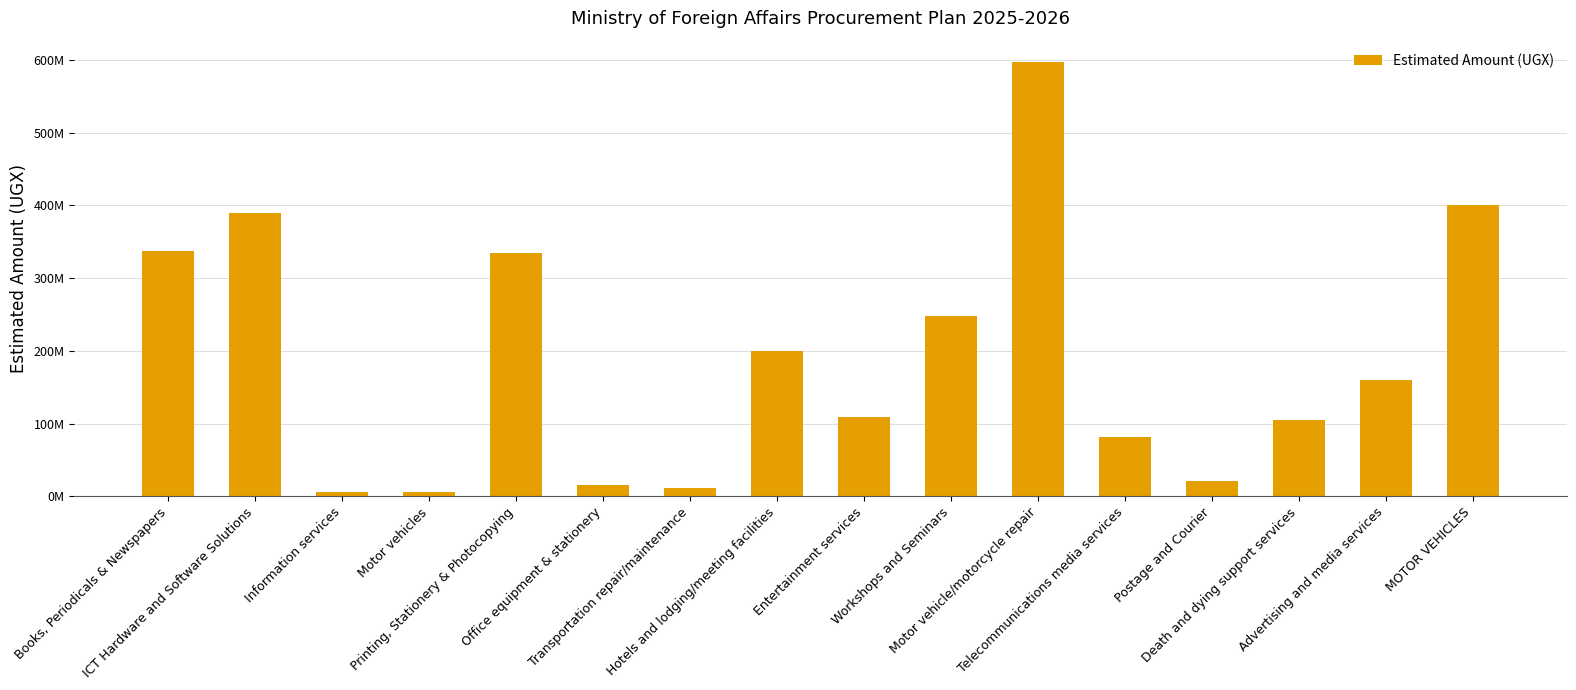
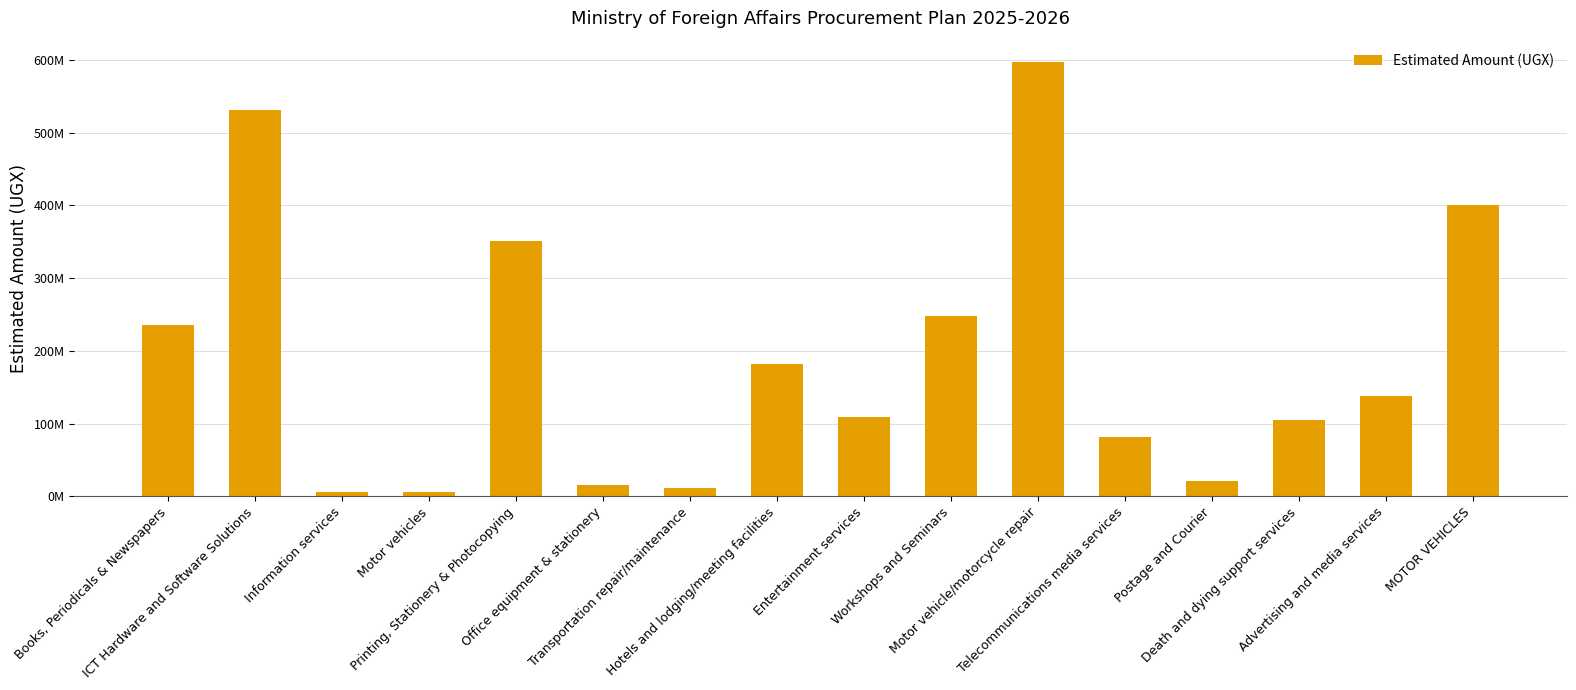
  {
-   "Books, Periodicals & Newspapers": 340000000,
-   "ICT Hardware and Software Solutions": 390000000,
+   "Books, Periodicals & Newspapers": 240000000,
+   "ICT Hardware and Software Solutions": 530000000,
    "Information services": 10000000,
    "Motor vehicles": 10000000,
-   "Printing, Stationery & Photocopying": 330000000,
+   "Printing, Stationery & Photocopying": 350000000,
    "Office equipment & stationery": 20000000,
    "Transportation repair/maintenance": 10000000,
-   "Hotels and lodging/meeting facilities": 200000000,
+   "Hotels and lodging/meeting facilities": 180000000,
    "Entertainment services": 110000000,
    "Workshops and Seminars": 250000000,
    "Motor vehicle/motorcycle repair": 600000000,
    "Telecommunications media services": 80000000,
    "Postage and Courier": 20000000,
    "Death and dying support services": 110000000,
-   "Advertising and media services": 160000000,
+   "Advertising and media services": 140000000,
    "MOTOR VEHICLES": 400000000
  }
